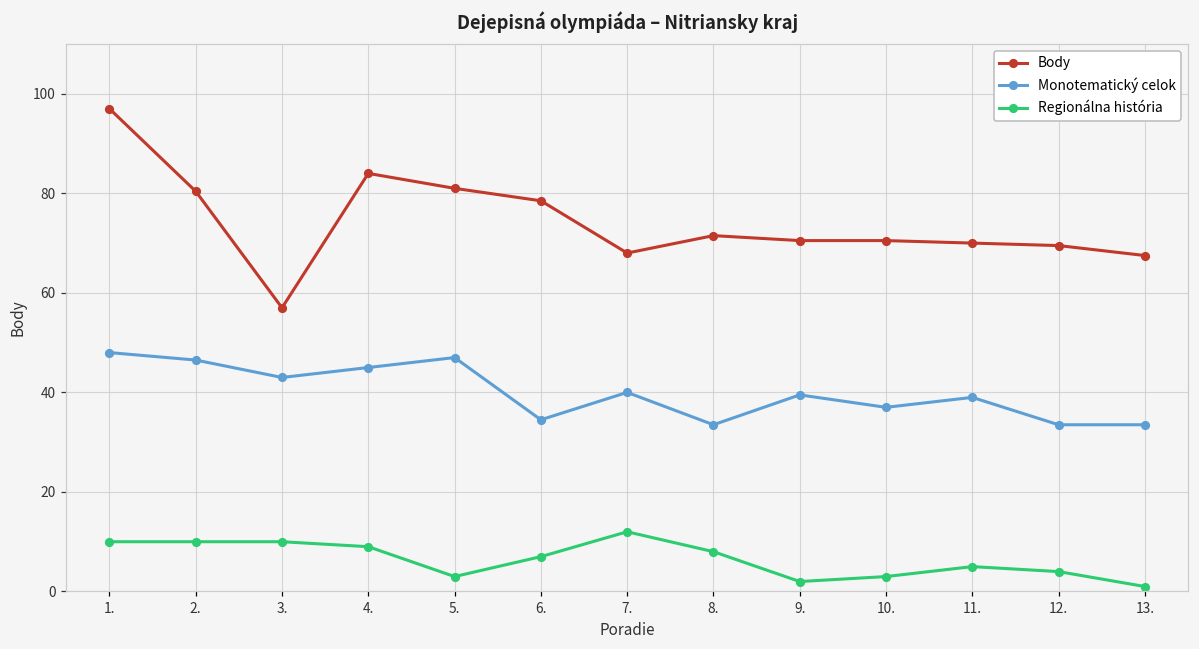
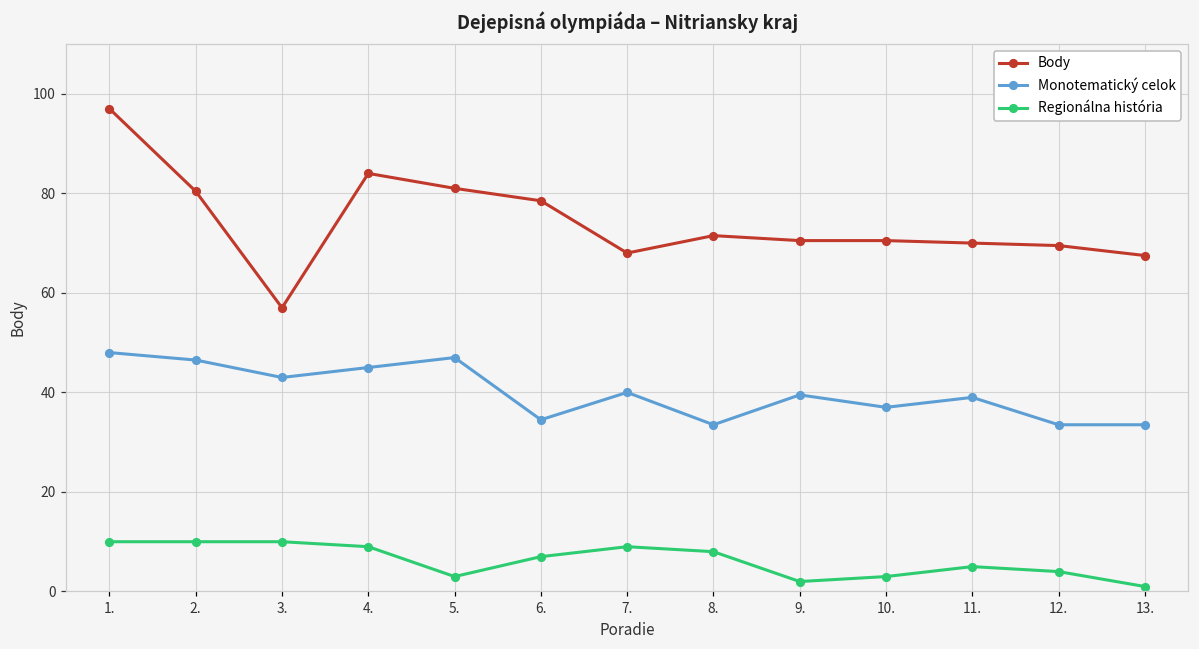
  {
    "Body": {
      "1.": 97,
      "2.": 80,
      "3.": 57,
      "4.": 84,
      "5.": 81,
      "6.": 79,
      "7.": 68,
      "8.": 72,
      "9.": 71,
      "10.": 71,
      "11.": 70,
      "12.": 70,
      "13.": 68
    },
    "Monotematický celok": {
      "1.": 48,
      "2.": 47,
      "3.": 43,
      "4.": 45,
      "5.": 47,
      "6.": 35,
      "7.": 40,
      "8.": 34,
      "9.": 40,
      "10.": 37,
      "11.": 39,
      "12.": 34,
      "13.": 34
    },
    "Regionálna história": {
      "1.": 10,
      "2.": 10,
      "3.": 10,
      "4.": 9,
      "5.": 3,
      "6.": 7,
-     "7.": 12,
+     "7.": 9,
      "8.": 8,
      "9.": 2,
      "10.": 3,
      "11.": 5,
      "12.": 4,
      "13.": 1
    }
  }
